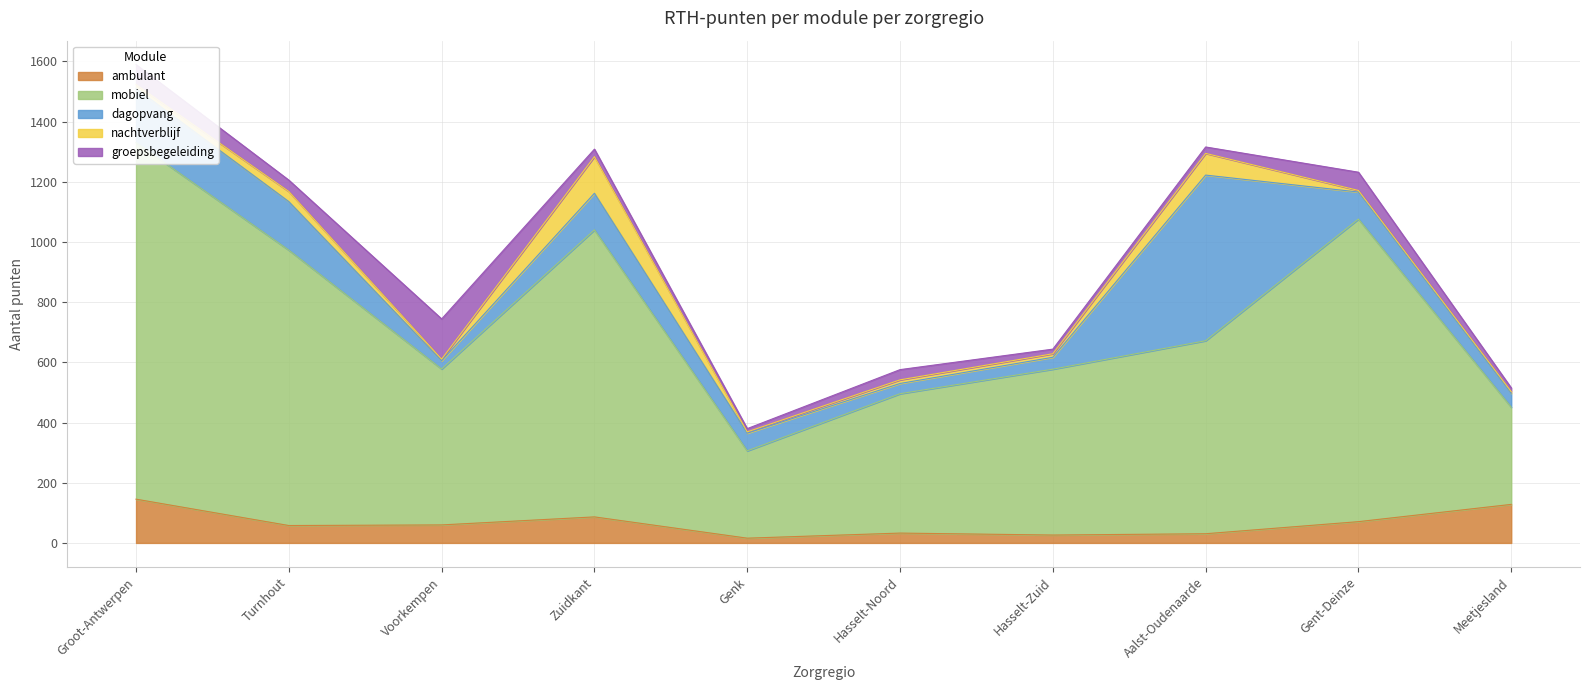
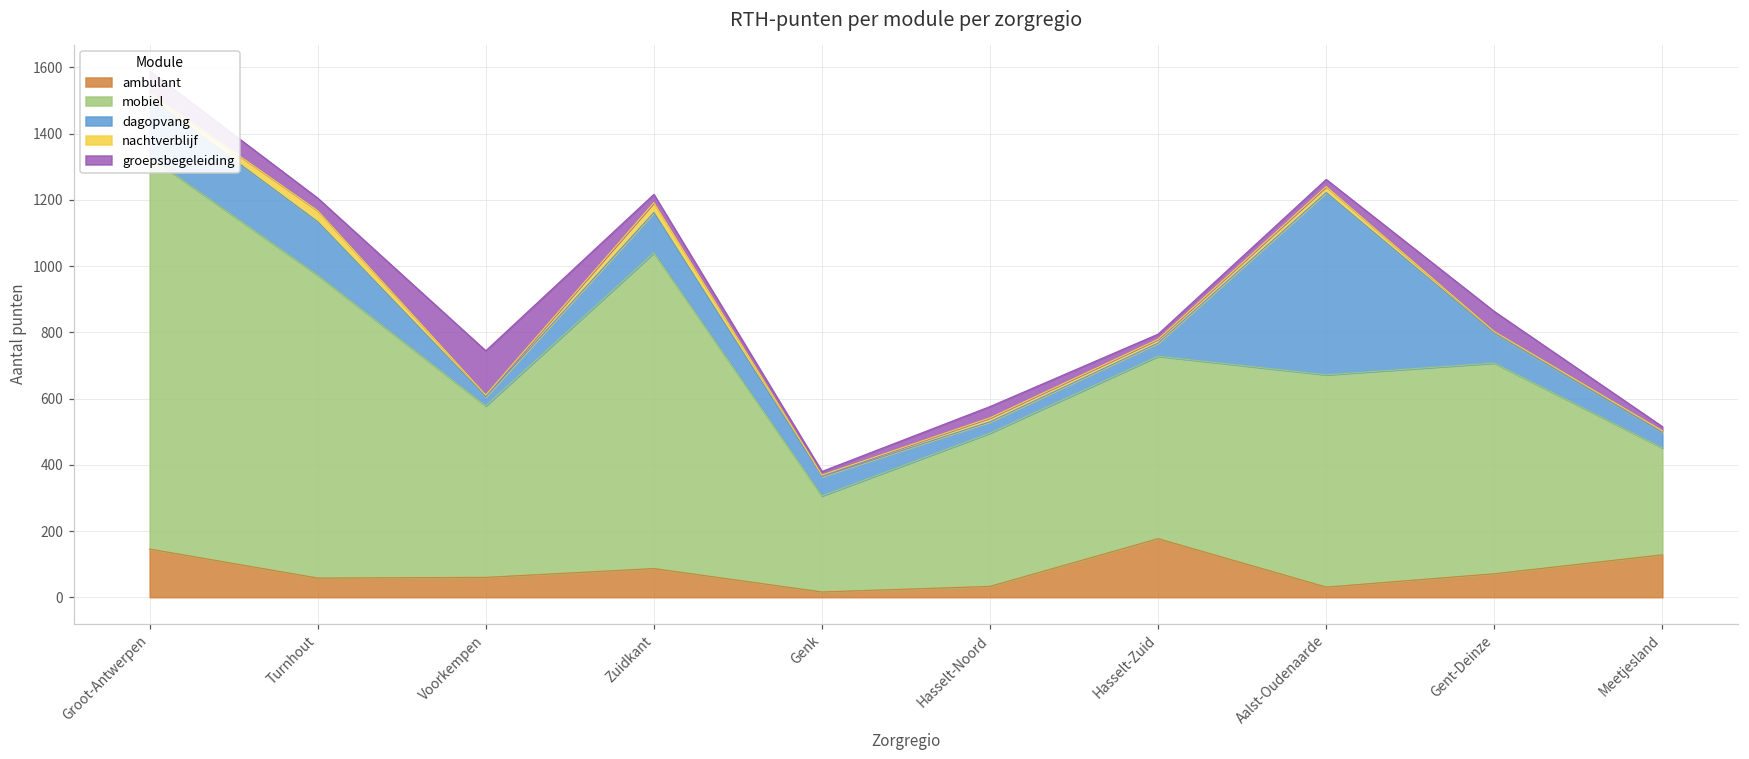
  {
    "ambulant": {
      "Groot-Antwerpen": 150,
      "Turnhout": 60,
      "Voorkempen": 60,
      "Zuidkant": 90,
      "Genk": 20,
      "Hasselt-Noord": 30,
-     "Hasselt-Zuid": 30,
+     "Hasselt-Zuid": 180,
      "Aalst-Oudenaarde": 30,
      "Gent-Deinze": 70,
      "Meetjesland": 130
    },
    "mobiel": {
      "Turnhout": 910,
      "Voorkempen": 520,
      "Zuidkant": 950,
      "Genk": 290,
      "Hasselt-Noord": 460,
      "Hasselt-Zuid": 550,
      "Aalst-Oudenaarde": 640,
-     "Gent-Deinze": 1010,
+     "Gent-Deinze": 640,
      "Meetjesland": 320
    },
    "dagopvang": {
      "Turnhout": 160,
      "Zuidkant": 120,
      "Hasselt-Noord": 30,
      "Hasselt-Zuid": 40,
      "Aalst-Oudenaarde": 550
    },
    "nachtverblijf": {
      "Turnhout": 30,
-     "Zuidkant": 120,
+     "Zuidkant": 30,
      "Hasselt-Noord": 10,
      "Hasselt-Zuid": 10,
-     "Aalst-Oudenaarde": 70
+     "Aalst-Oudenaarde": 20
    },
    "groepsbegeleiding": {
      "Turnhout": 40,
      "Voorkempen": 130,
      "Zuidkant": 20,
      "Genk": 10,
      "Hasselt-Noord": 30,
      "Hasselt-Zuid": 20,
      "Aalst-Oudenaarde": 20,
      "Gent-Deinze": 60,
      "Meetjesland": 10
    }
  }
